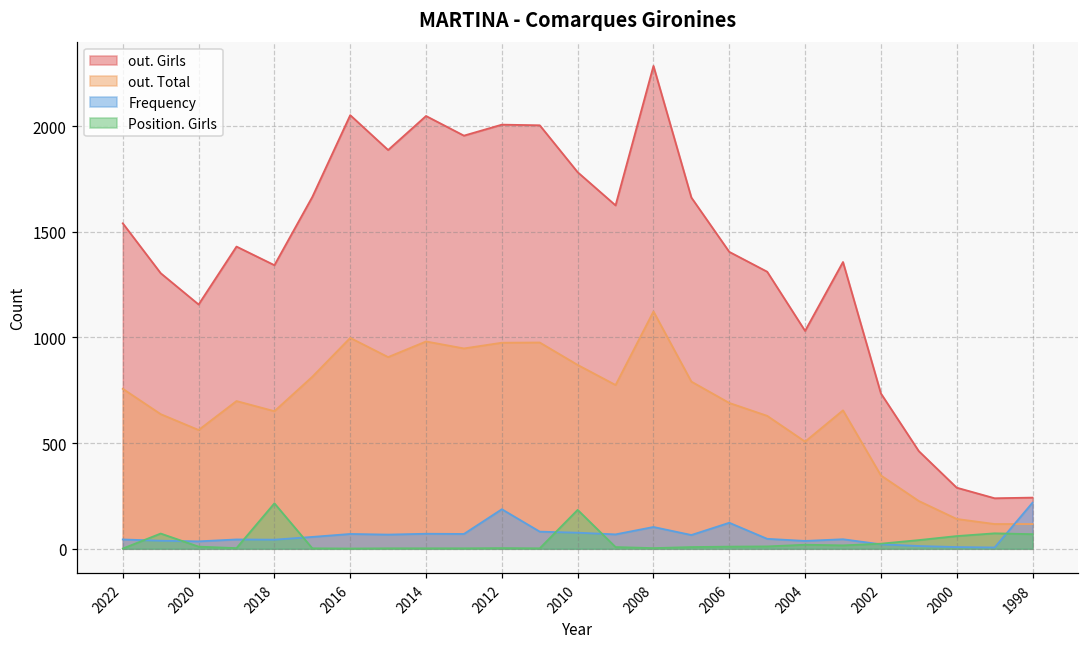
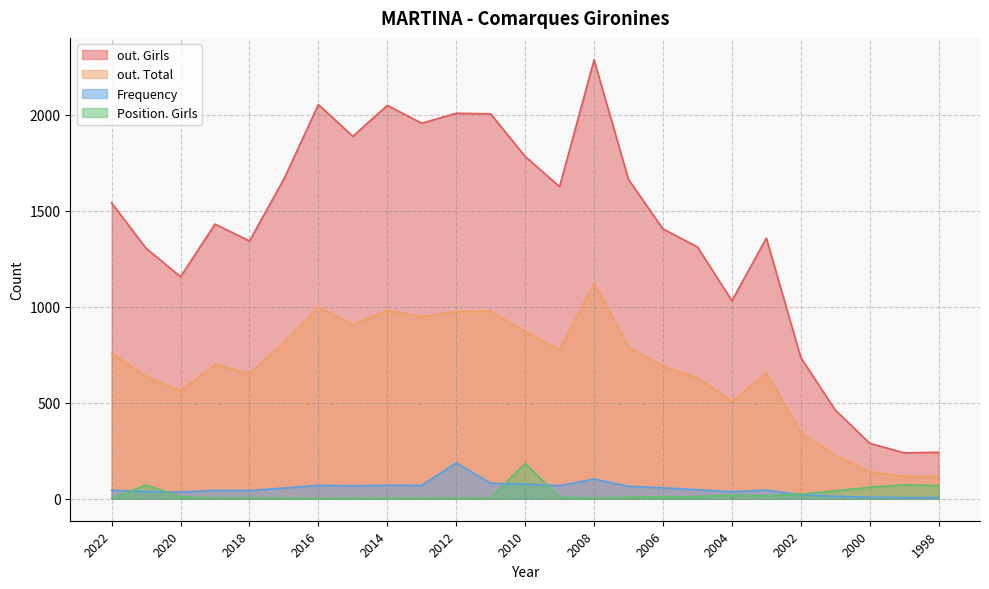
  {
    "Frequency": {
      "2022": 40,
      "2020": 40,
      "2018": 40,
      "2016": 70,
      "2014": 70,
      "2012": 190,
      "2010": 80,
      "2008": 100,
-     "2006": 120,
+     "2006": 60,
      "2004": 40,
      "2000": 10,
-     "1998": 220
+     "1998": 10
    },
    "Position. Girls": {
      "2022": 0,
      "2020": 10,
-     "2018": 220,
+     "2018": 0,
      "2016": 0,
      "2014": 0,
      "2012": 0,
      "2010": 180,
      "2008": 0,
      "2006": 10,
      "2004": 20,
      "2000": 60,
      "1998": 70
    }
  }
